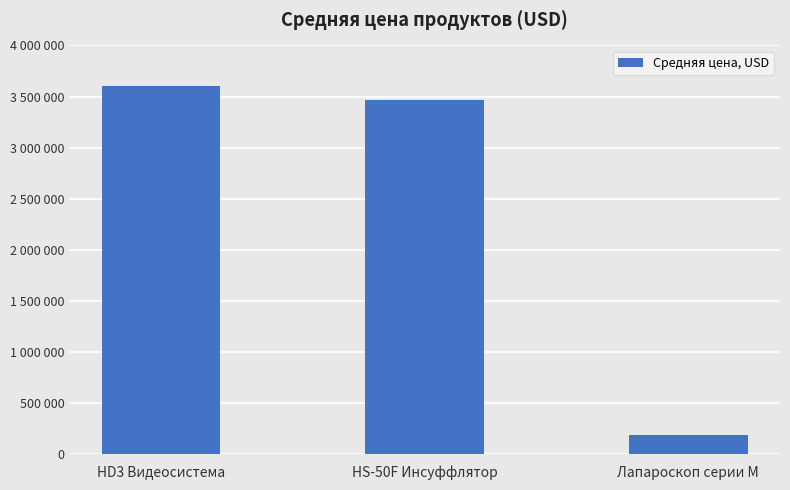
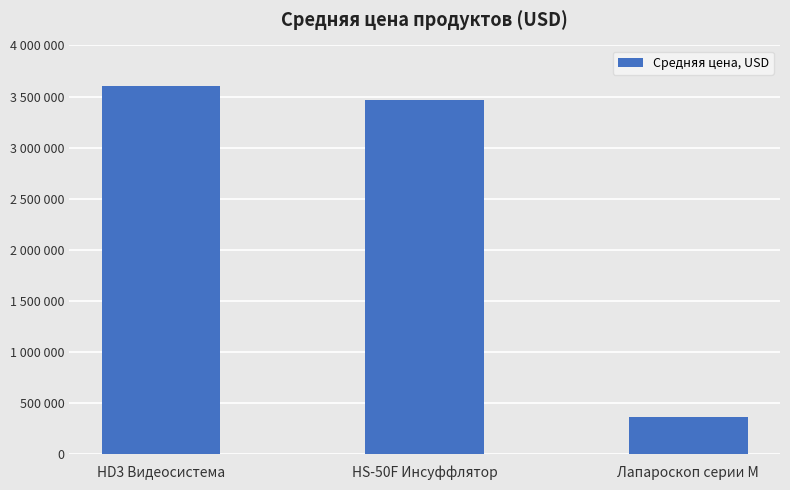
  {
    "HD3 Видеосистема": 3600000,
    "HS-50F Инсуффлятор": 3470000,
-   "Лапароскоп серии М": 180000
+   "Лапароскоп серии М": 360000
  }
